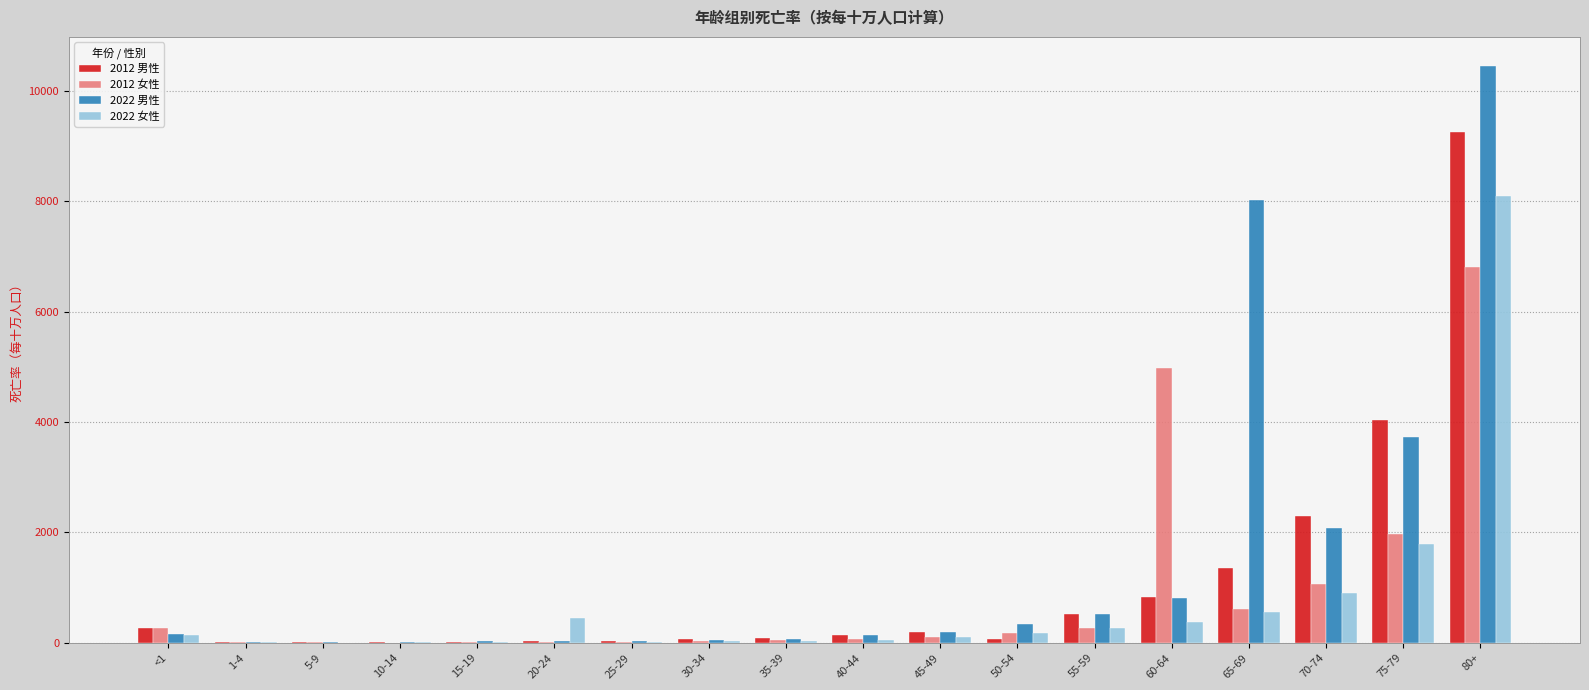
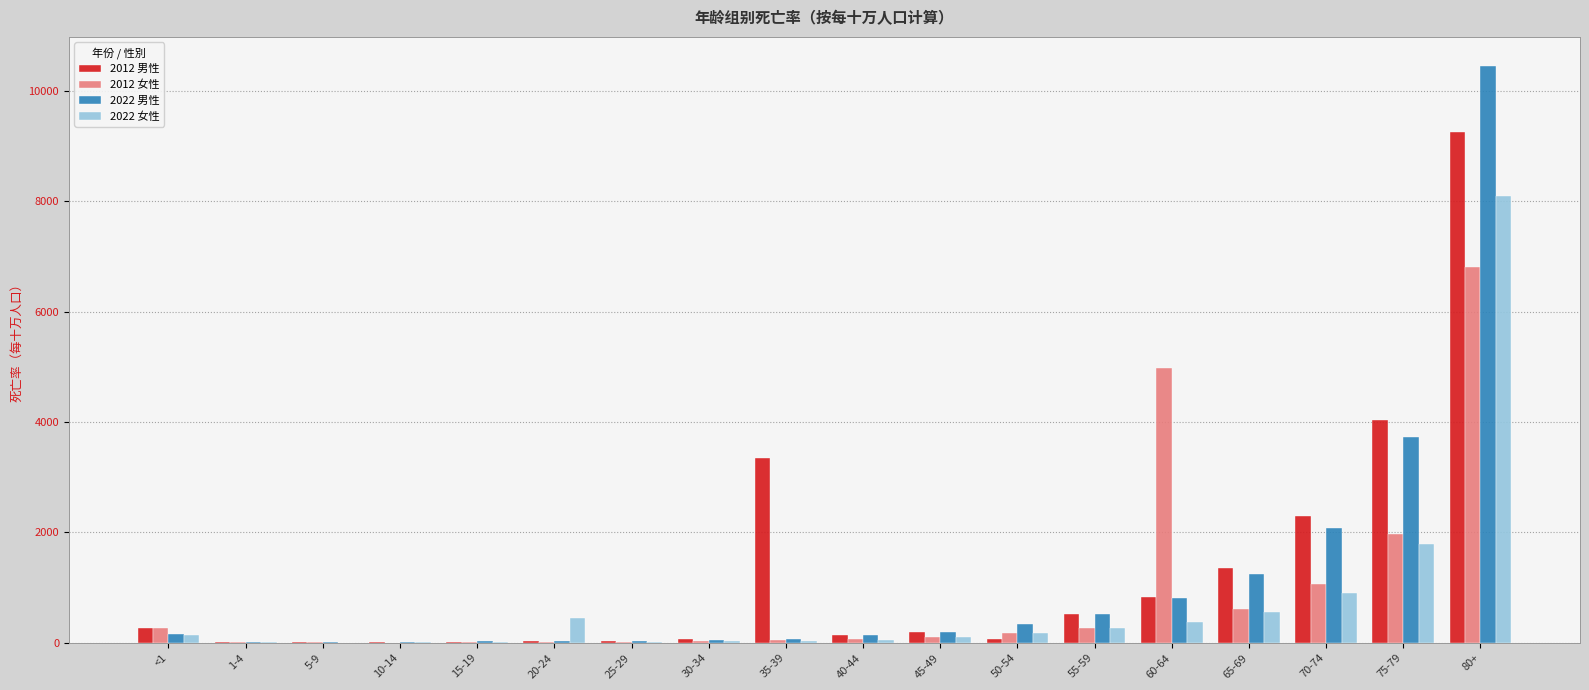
  {
    "2012 男性": {
      "<1": 300,
      "30-34": 100,
-     "35-39": 100,
+     "35-39": 3300,
      "40-44": 100,
      "45-49": 200,
      "50-54": 100,
      "55-59": 500,
      "60-64": 800,
      "65-69": 1400,
      "70-74": 2300,
      "75-79": 4000,
      "80+": 9200
    },
    "2012 女性": {
      "<1": 300,
      "40-44": 100,
      "45-49": 100,
      "50-54": 200,
      "55-59": 300,
      "60-64": 5000,
      "65-69": 600,
      "70-74": 1100,
      "75-79": 2000,
      "80+": 6800
    },
    "2022 男性": {
      "<1": 200,
      "30-34": 100,
      "35-39": 100,
      "40-44": 100,
      "45-49": 200,
      "50-54": 300,
      "55-59": 500,
      "60-64": 800,
-     "65-69": 8000,
+     "65-69": 1300,
      "70-74": 2100,
      "75-79": 3700,
      "80+": 10500
    },
    "2022 女性": {
      "<1": 100,
      "20-24": 400,
      "40-44": 100,
      "45-49": 100,
      "50-54": 200,
      "55-59": 300,
      "60-64": 400,
      "65-69": 600,
      "70-74": 900,
      "75-79": 1800,
      "80+": 8100
    }
  }
